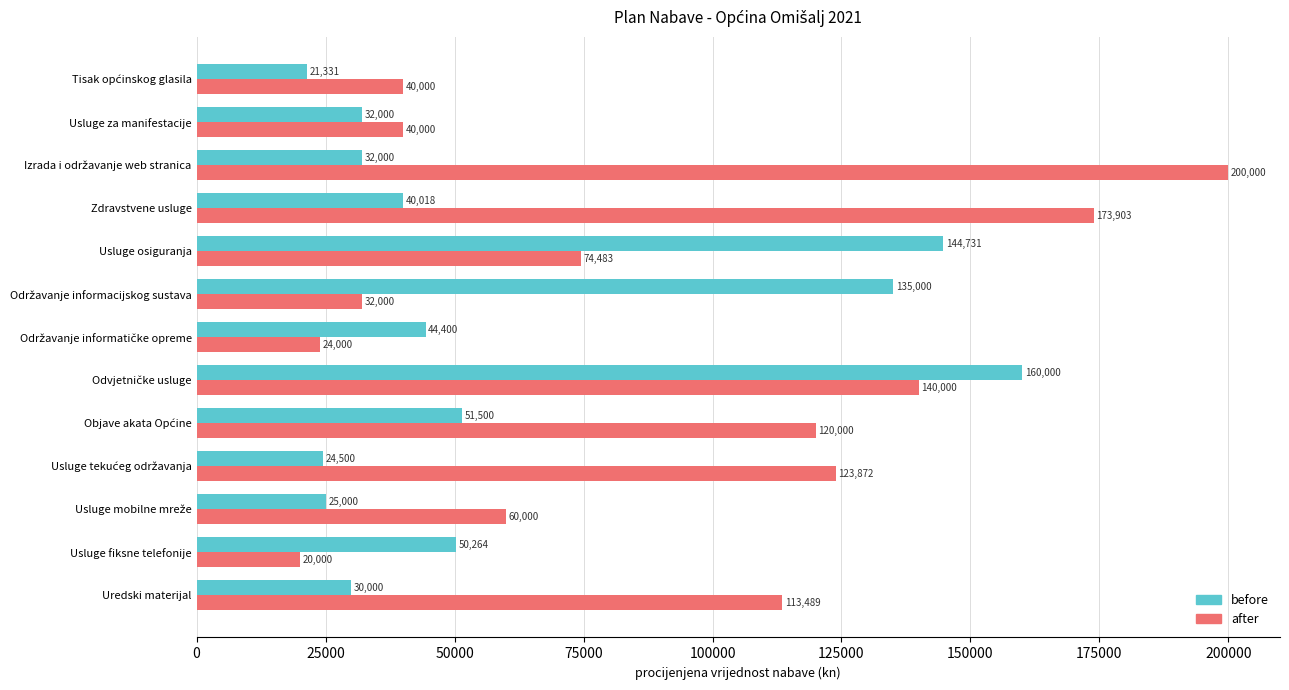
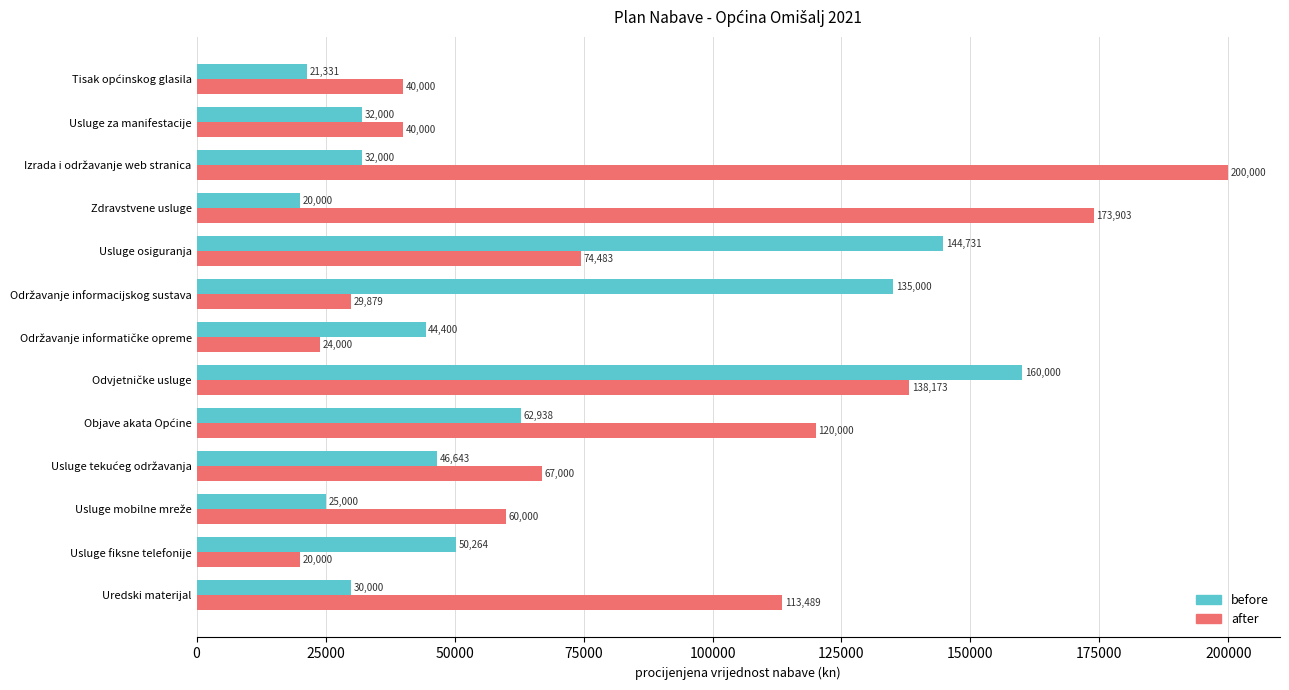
  {
    "before": {
      "Tisak općinskog glasila": "21,331",
      "Usluge za manifestacije": "32,000",
      "Izrada i održavanje web stranica": "32,000",
-     "Zdravstvene usluge": "40,018",
+     "Zdravstvene usluge": "20,000",
      "Usluge osiguranja": "144,731",
      "Održavanje informacijskog sustava": "135,000",
      "Održavanje informatičke opreme": "44,400",
      "Odvjetničke usluge": "160,000",
-     "Objave akata Općine": "51,500",
-     "Usluge tekućeg održavanja": "24,500",
+     "Objave akata Općine": "62,938",
+     "Usluge tekućeg održavanja": "46,643",
      "Usluge mobilne mreže": "25,000",
      "Usluge fiksne telefonije": "50,264",
      "Uredski materijal": "30,000"
    },
    "after": {
      "Tisak općinskog glasila": "40,000",
      "Usluge za manifestacije": "40,000",
      "Izrada i održavanje web stranica": "200,000",
      "Zdravstvene usluge": "173,903",
      "Usluge osiguranja": "74,483",
-     "Održavanje informacijskog sustava": "32,000",
+     "Održavanje informacijskog sustava": "29,879",
      "Održavanje informatičke opreme": "24,000",
-     "Odvjetničke usluge": "140,000",
+     "Odvjetničke usluge": "138,173",
      "Objave akata Općine": "120,000",
-     "Usluge tekućeg održavanja": "123,872",
+     "Usluge tekućeg održavanja": "67,000",
      "Usluge mobilne mreže": "60,000",
      "Usluge fiksne telefonije": "20,000",
      "Uredski materijal": "113,489"
    }
  }
